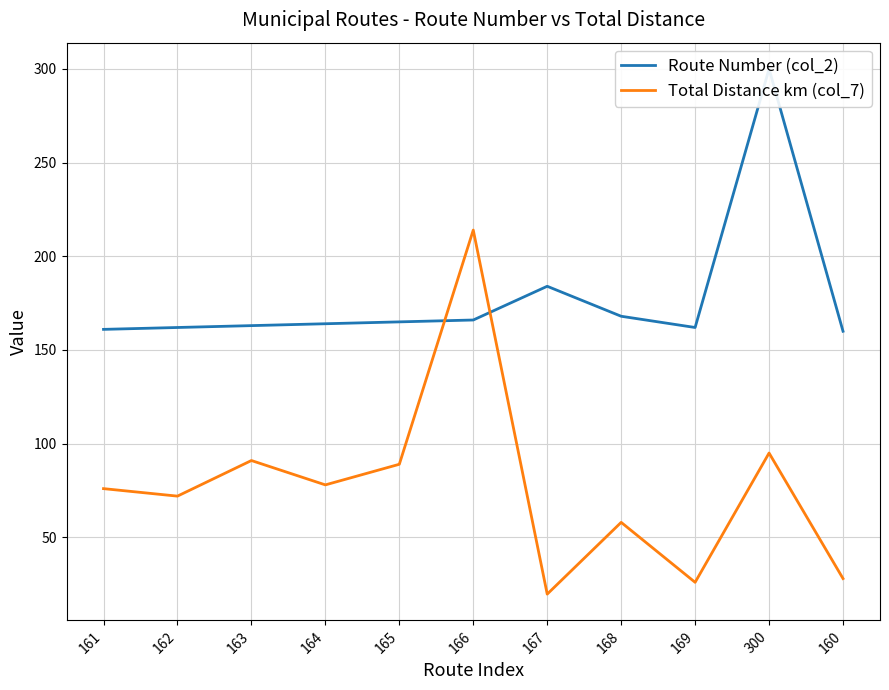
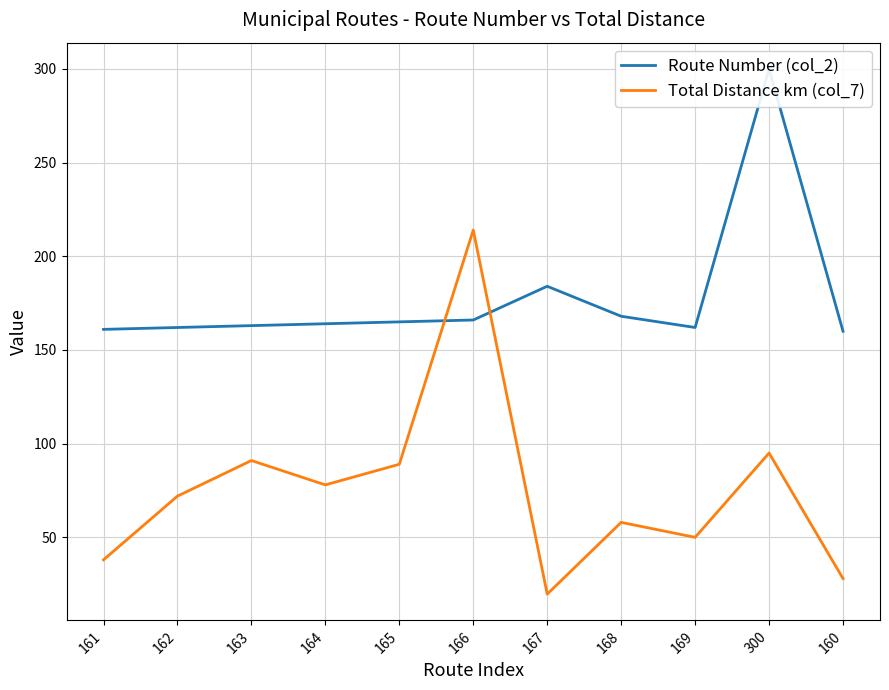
  {
    "Route Number (col_2)": {
      "161": 161,
      "162": 162,
      "163": 163,
      "164": 164,
      "165": 165,
      "166": 166,
      "167": 184,
      "168": 168,
      "169": 162,
      "160": 160
    },
    "Total Distance km (col_7)": {
-     "161": 76,
+     "161": 38,
      "162": 72,
      "163": 91,
      "164": 78,
      "165": 89,
      "166": 214,
      "167": 20,
      "168": 58,
-     "169": 26,
+     "169": 50,
      "300": 95,
      "160": 28
    }
  }
